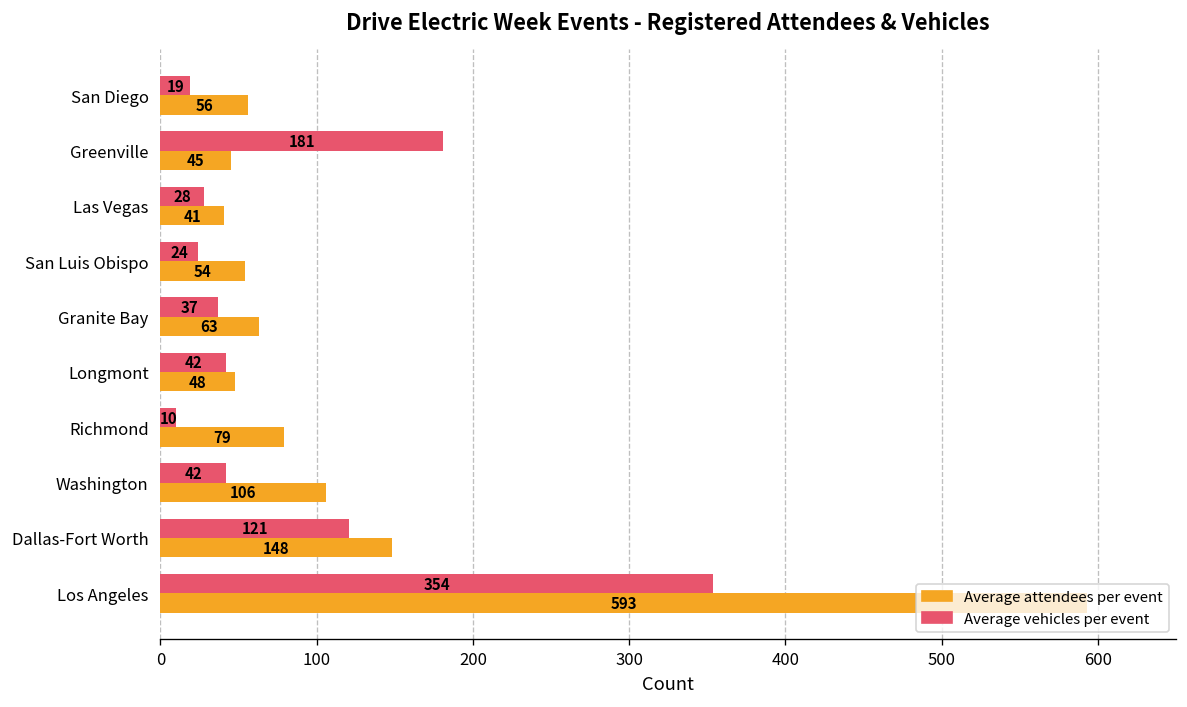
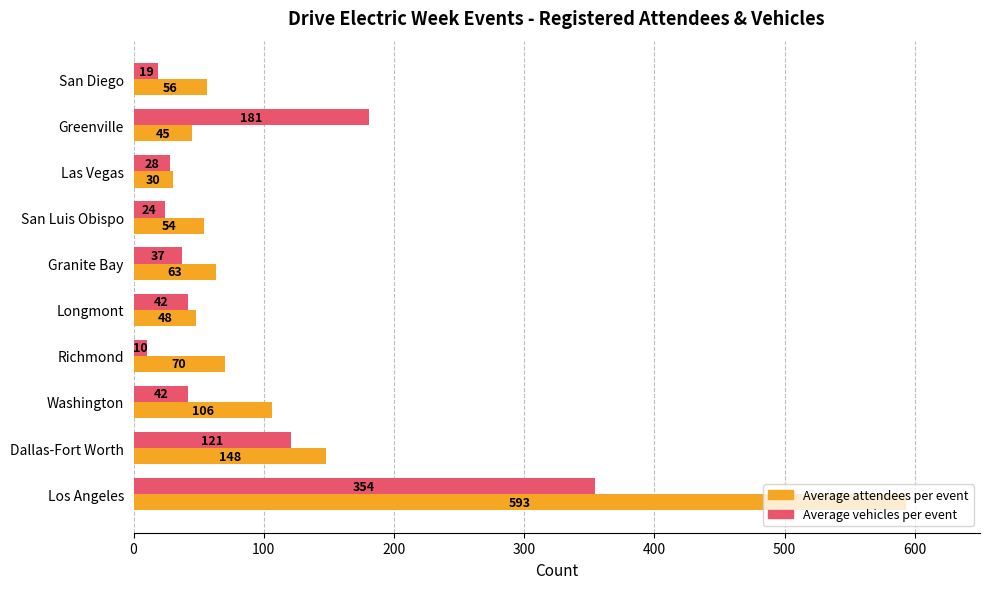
  {
    "Average attendees per event": {
      "San Diego": 56,
      "Greenville": 45,
-     "Las Vegas": 41,
+     "Las Vegas": 30,
      "San Luis Obispo": 54,
      "Granite Bay": 63,
      "Longmont": 48,
-     "Richmond": 79,
+     "Richmond": 70,
      "Washington": 106,
      "Dallas-Fort Worth": 148
    },
    "Average vehicles per event": {
      "San Diego": 19,
      "Greenville": 181,
      "Las Vegas": 28,
      "San Luis Obispo": 24,
      "Granite Bay": 37,
      "Longmont": 42,
      "Richmond": 10,
      "Washington": 42,
      "Dallas-Fort Worth": 121,
      "Los Angeles": 354
    }
  }
